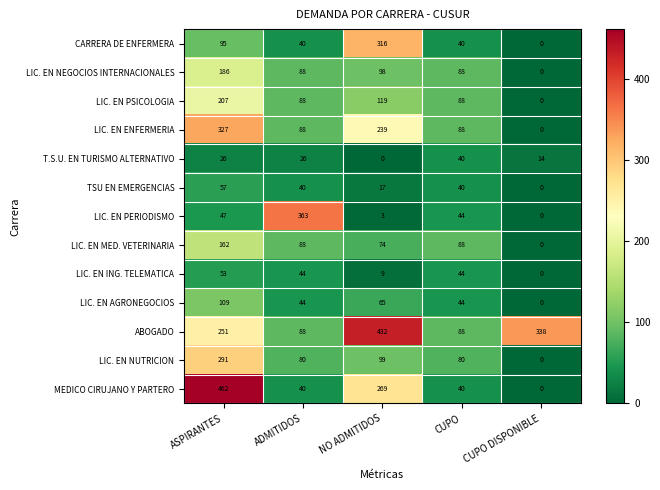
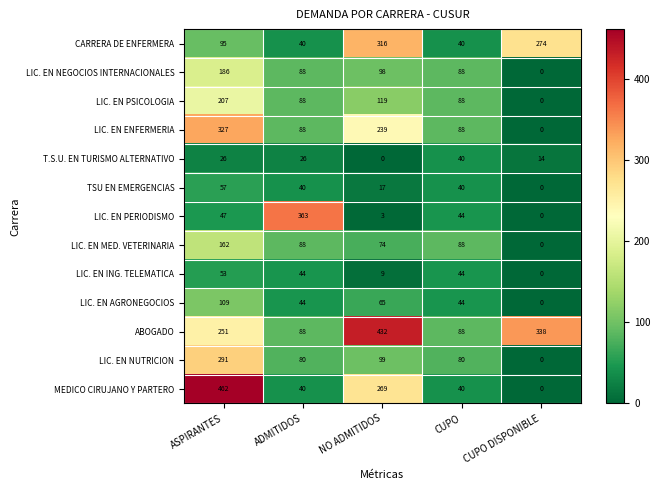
  {
    "CARRERA DE ENFERMERA": {
      "ASPIRANTES": 95,
      "ADMITIDOS": 40,
      "NO ADMITIDOS": 316,
      "CUPO": 40,
-     "CUPO DISPONIBLE": 0
+     "CUPO DISPONIBLE": 274
    },
    "LIC. EN NEGOCIOS INTERNACIONALES": {
      "ASPIRANTES": 186,
      "ADMITIDOS": 88,
      "NO ADMITIDOS": 98,
      "CUPO": 88,
      "CUPO DISPONIBLE": 0
    },
    "LIC. EN PSICOLOGIA": {
      "ASPIRANTES": 207,
      "ADMITIDOS": 88,
      "NO ADMITIDOS": 119,
      "CUPO": 88,
      "CUPO DISPONIBLE": 0
    },
    "LIC. EN ENFERMERIA": {
      "ASPIRANTES": 327,
      "ADMITIDOS": 88,
      "NO ADMITIDOS": 239,
      "CUPO": 88,
      "CUPO DISPONIBLE": 0
    },
    "T.S.U. EN TURISMO ALTERNATIVO": {
      "ASPIRANTES": 26,
      "ADMITIDOS": 26,
      "NO ADMITIDOS": 0,
      "CUPO": 40,
      "CUPO DISPONIBLE": 14
    },
    "TSU EN EMERGENCIAS": {
      "ASPIRANTES": 57,
      "ADMITIDOS": 40,
      "NO ADMITIDOS": 17,
      "CUPO": 40,
      "CUPO DISPONIBLE": 0
    },
    "LIC. EN PERIODISMO": {
      "ASPIRANTES": 47,
      "ADMITIDOS": 363,
      "NO ADMITIDOS": 3,
      "CUPO": 44,
      "CUPO DISPONIBLE": 0
    },
    "LIC. EN MED. VETERINARIA": {
      "ASPIRANTES": 162,
      "ADMITIDOS": 88,
      "NO ADMITIDOS": 74,
      "CUPO": 88,
      "CUPO DISPONIBLE": 0
    },
    "LIC. EN ING. TELEMATICA": {
      "ASPIRANTES": 53,
      "ADMITIDOS": 44,
      "NO ADMITIDOS": 9,
      "CUPO": 44,
      "CUPO DISPONIBLE": 0
    },
    "LIC. EN AGRONEGOCIOS": {
      "ASPIRANTES": 109,
      "ADMITIDOS": 44,
      "NO ADMITIDOS": 65,
      "CUPO": 44,
      "CUPO DISPONIBLE": 0
    },
    "ABOGADO": {
      "ASPIRANTES": 251,
      "ADMITIDOS": 88,
      "NO ADMITIDOS": 432,
      "CUPO": 88,
      "CUPO DISPONIBLE": 338
    },
    "LIC. EN NUTRICION": {
      "ASPIRANTES": 291,
      "ADMITIDOS": 80,
      "NO ADMITIDOS": 99,
      "CUPO": 80,
      "CUPO DISPONIBLE": 0
    },
    "MEDICO CIRUJANO Y PARTERO": {
      "ASPIRANTES": 462,
      "ADMITIDOS": 40,
      "NO ADMITIDOS": 269,
      "CUPO": 40,
      "CUPO DISPONIBLE": 0
    }
  }
